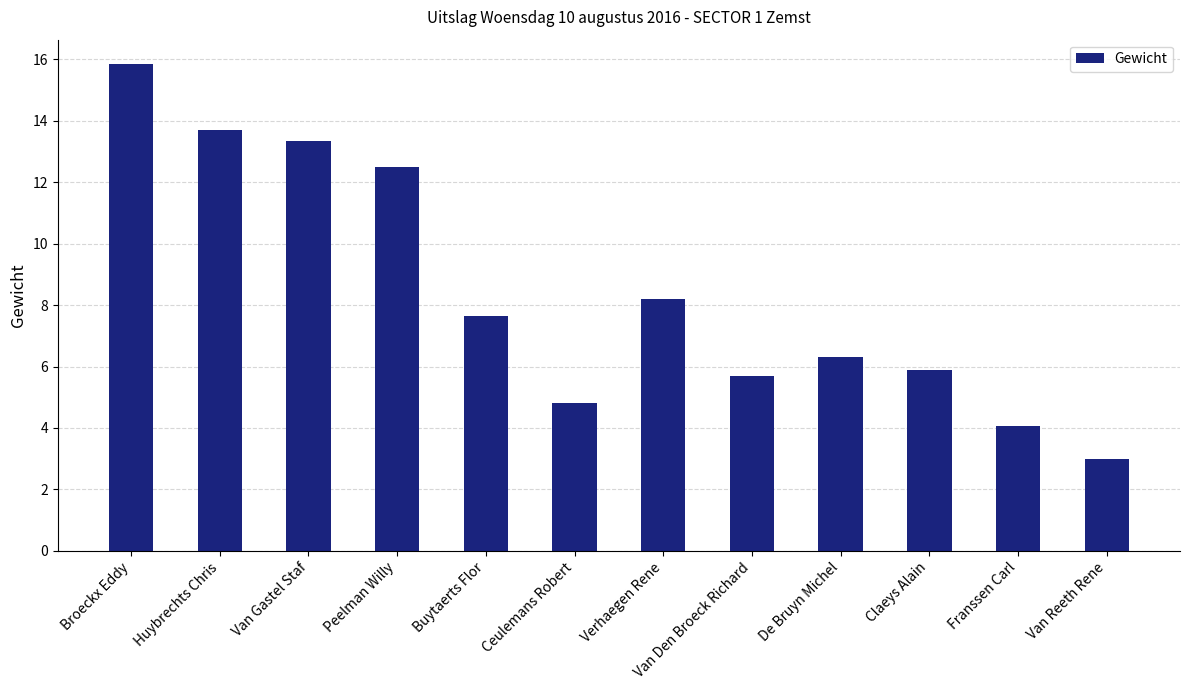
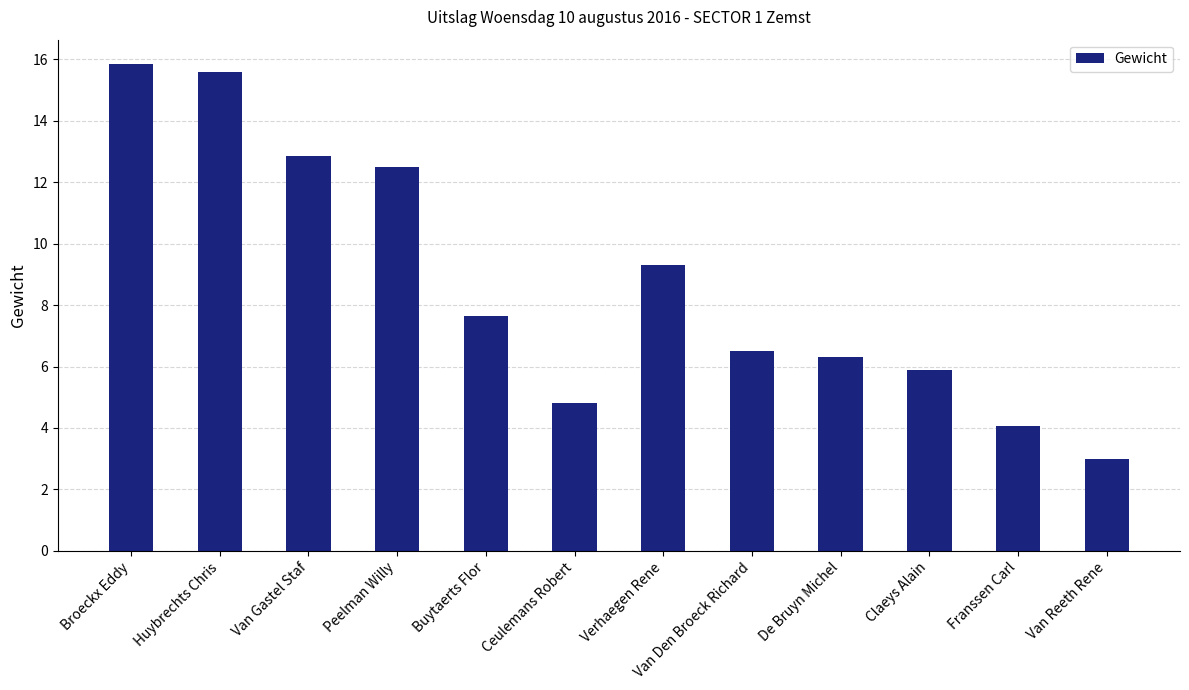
  {
    "Broeckx Eddy": 15.9,
-   "Huybrechts Chris": 13.7,
-   "Van Gastel Staf": 13.4,
+   "Huybrechts Chris": 15.6,
+   "Van Gastel Staf": 12.9,
    "Peelman Willy": 12.5,
    "Buytaerts Flor": 7.7,
    "Ceulemans Robert": 4.8,
-   "Verhaegen Rene": 8.2,
-   "Van Den Broeck Richard": 5.7,
+   "Verhaegen Rene": 9.3,
+   "Van Den Broeck Richard": 6.5,
    "De Bruyn Michel": 6.3,
    "Claeys Alain": 5.9,
    "Franssen Carl": 4.1,
    "Van Reeth Rene": 3.0
  }
